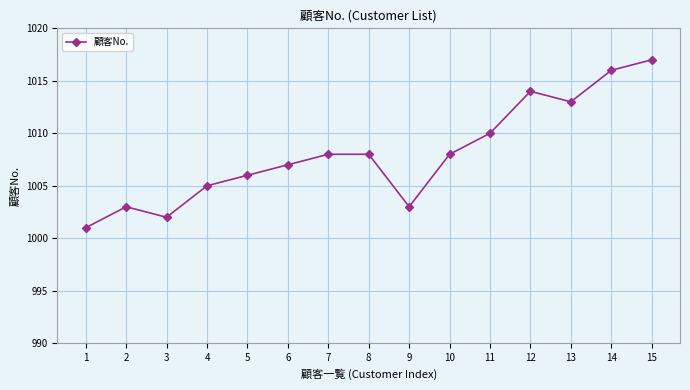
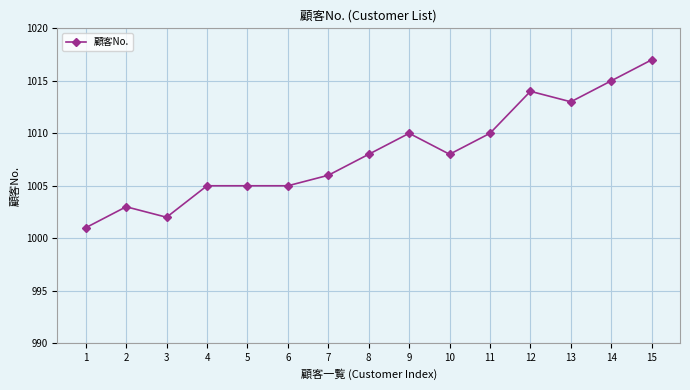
  {
    "1": 1001,
    "2": 1003,
    "3": 1002,
    "4": 1005,
-   "5": 1006,
-   "6": 1007,
-   "7": 1008,
+   "5": 1005,
+   "6": 1005,
+   "7": 1006,
    "8": 1008,
-   "9": 1003,
+   "9": 1010,
    "10": 1008,
    "11": 1010,
    "12": 1014,
    "13": 1013,
-   "14": 1016,
+   "14": 1015,
    "15": 1017
  }
